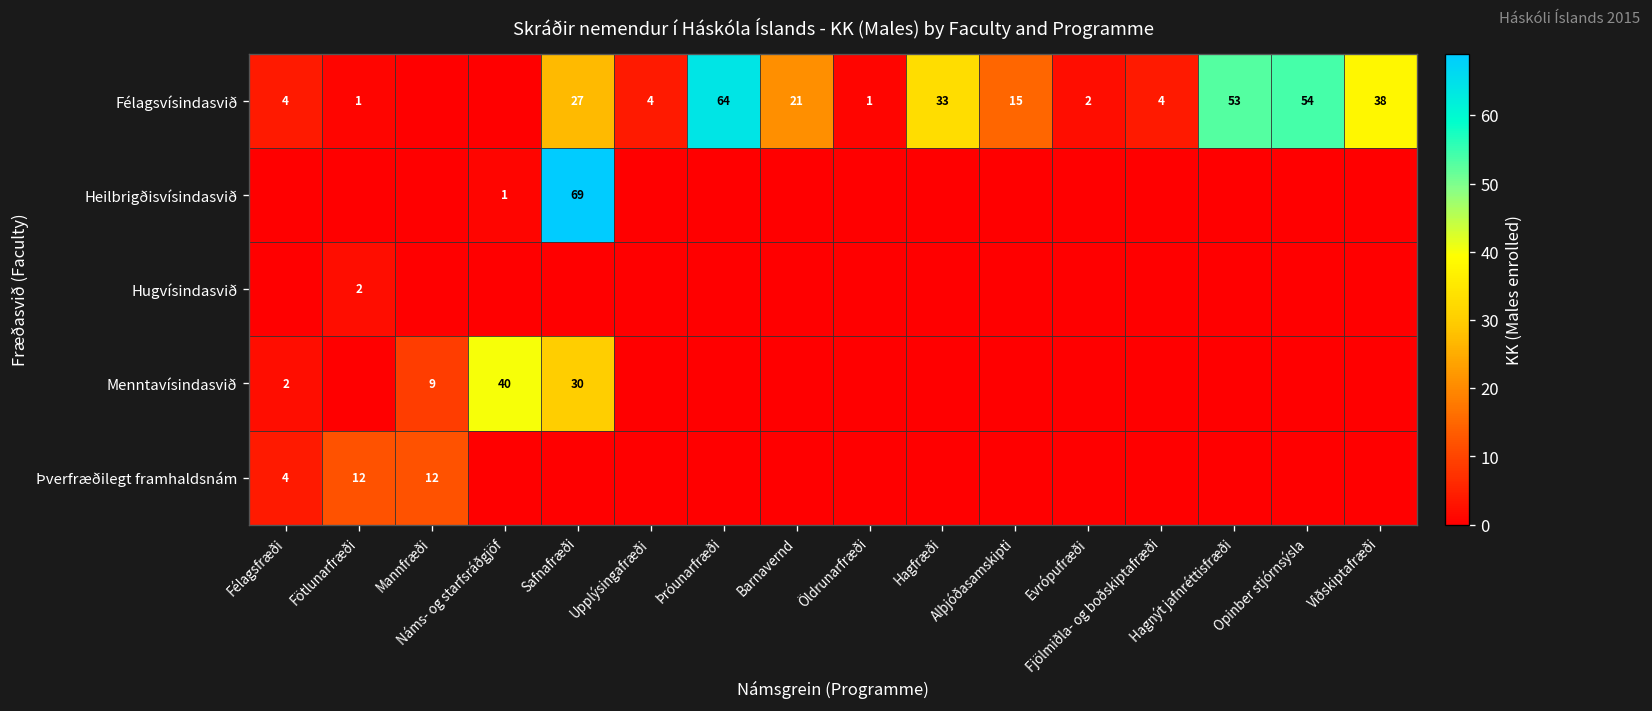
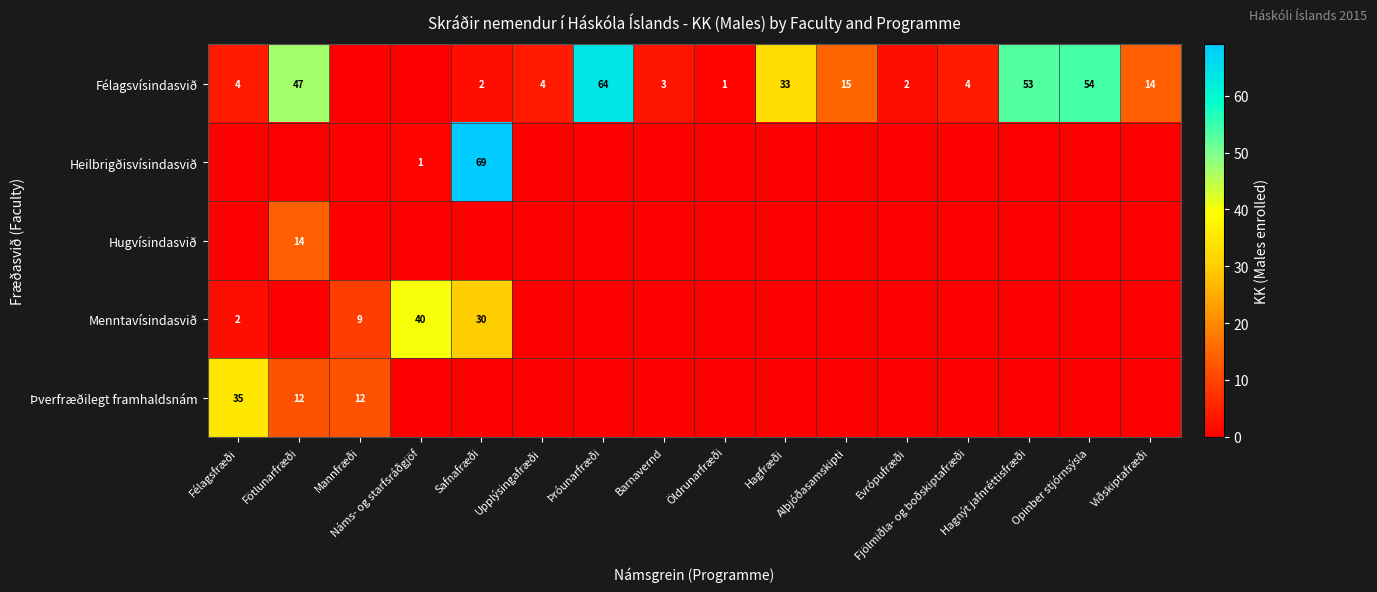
  {
    "Félagsvísindasvið": {
      "Félagsfræði": 4,
-     "Fötlunarfræði": 1,
-     "Safnafræði": 27,
+     "Fötlunarfræði": 47,
+     "Safnafræði": 2,
      "Upplýsingafræði": 4,
      "Þróunarfræði": 64,
-     "Barnavernd": 21,
+     "Barnavernd": 3,
      "Öldrunarfræði": 1,
      "Hagfræði": 33,
      "Alþjóðasamskipti": 15,
      "Evrópufræði": 2,
      "Fjölmiðla- og boðskiptafræði": 4,
      "Hagnýt jafnréttisfræði": 53,
      "Opinber stjórnsýsla": 54,
-     "Viðskiptafræði": 38
+     "Viðskiptafræði": 14
    },
    "Heilbrigðisvísindasvið": {
      "Náms- og starfsráðgjöf": 1,
      "Safnafræði": 69
    },
    "Hugvísindasvið": {
-     "Fötlunarfræði": 2
+     "Fötlunarfræði": 14
    },
    "Menntavísindasvið": {
      "Félagsfræði": 2,
      "Mannfræði": 9,
      "Náms- og starfsráðgjöf": 40,
      "Safnafræði": 30
    },
    "Þverfræðilegt framhaldsnám": {
-     "Félagsfræði": 4,
+     "Félagsfræði": 35,
      "Fötlunarfræði": 12,
      "Mannfræði": 12
    }
  }
